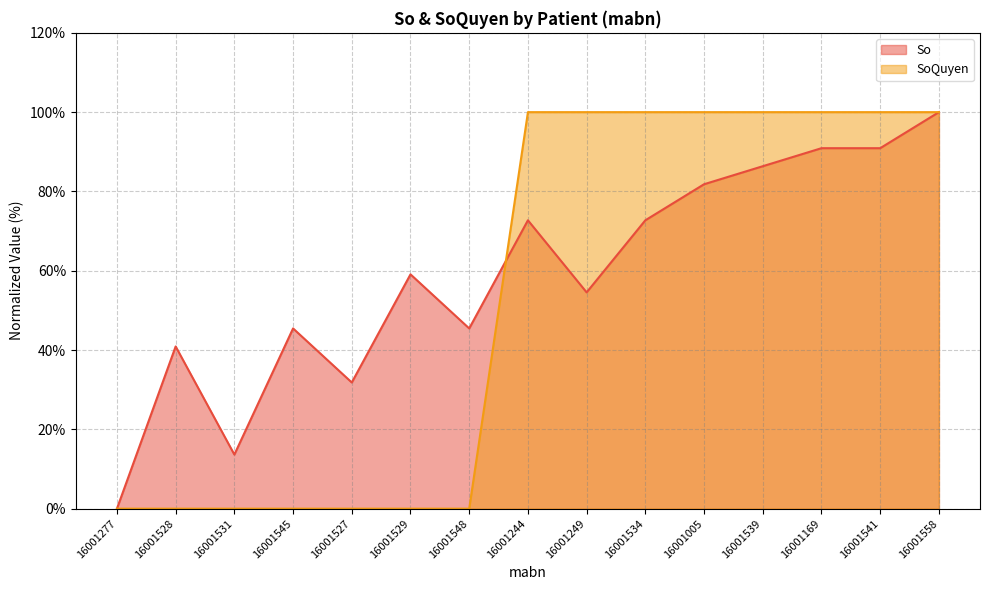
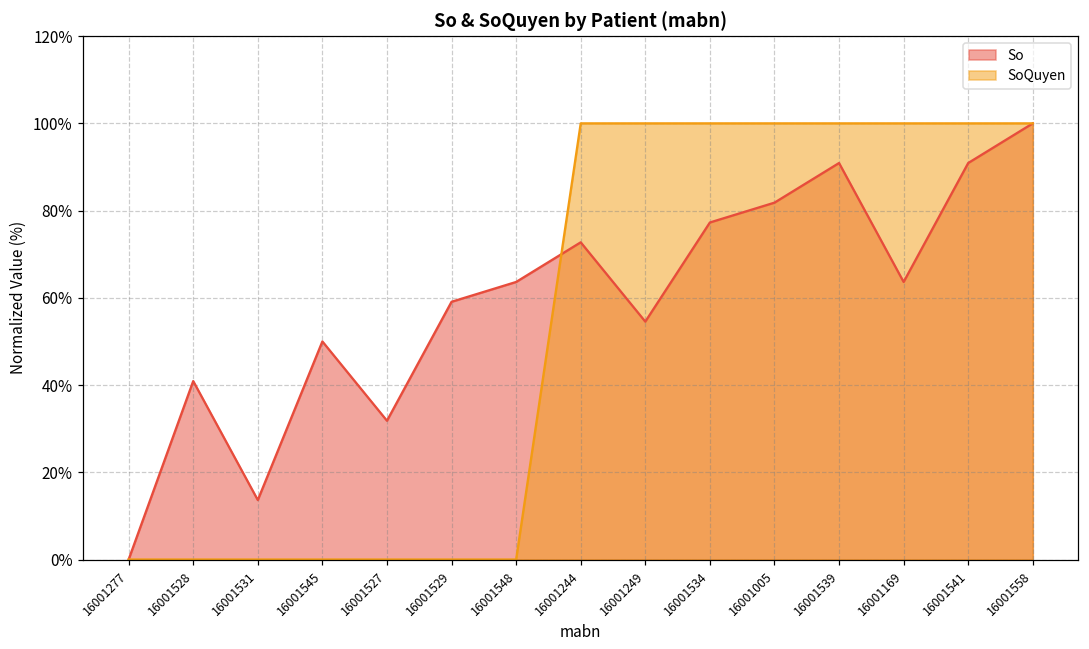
  {
    "So": {
      "16001528": "41%",
      "16001531": "14%",
-     "16001545": "45%",
+     "16001545": "50%",
      "16001527": "32%",
      "16001529": "59%",
-     "16001548": "45%",
+     "16001548": "64%",
      "16001244": "73%",
      "16001249": "55%",
-     "16001534": "73%",
+     "16001534": "77%",
      "16001005": "82%",
-     "16001539": "86%",
-     "16001169": "91%",
+     "16001539": "91%",
+     "16001169": "64%",
      "16001541": "91%"
    },
    "SoQuyen": {
      "16001528": "0%",
      "16001531": "0%",
      "16001545": "0%",
      "16001527": "0%",
      "16001529": "0%",
      "16001548": "0%",
      "16001244": "100%",
      "16001249": "100%",
      "16001534": "100%",
      "16001005": "100%",
      "16001539": "100%",
      "16001169": "100%",
      "16001541": "100%"
    }
  }
